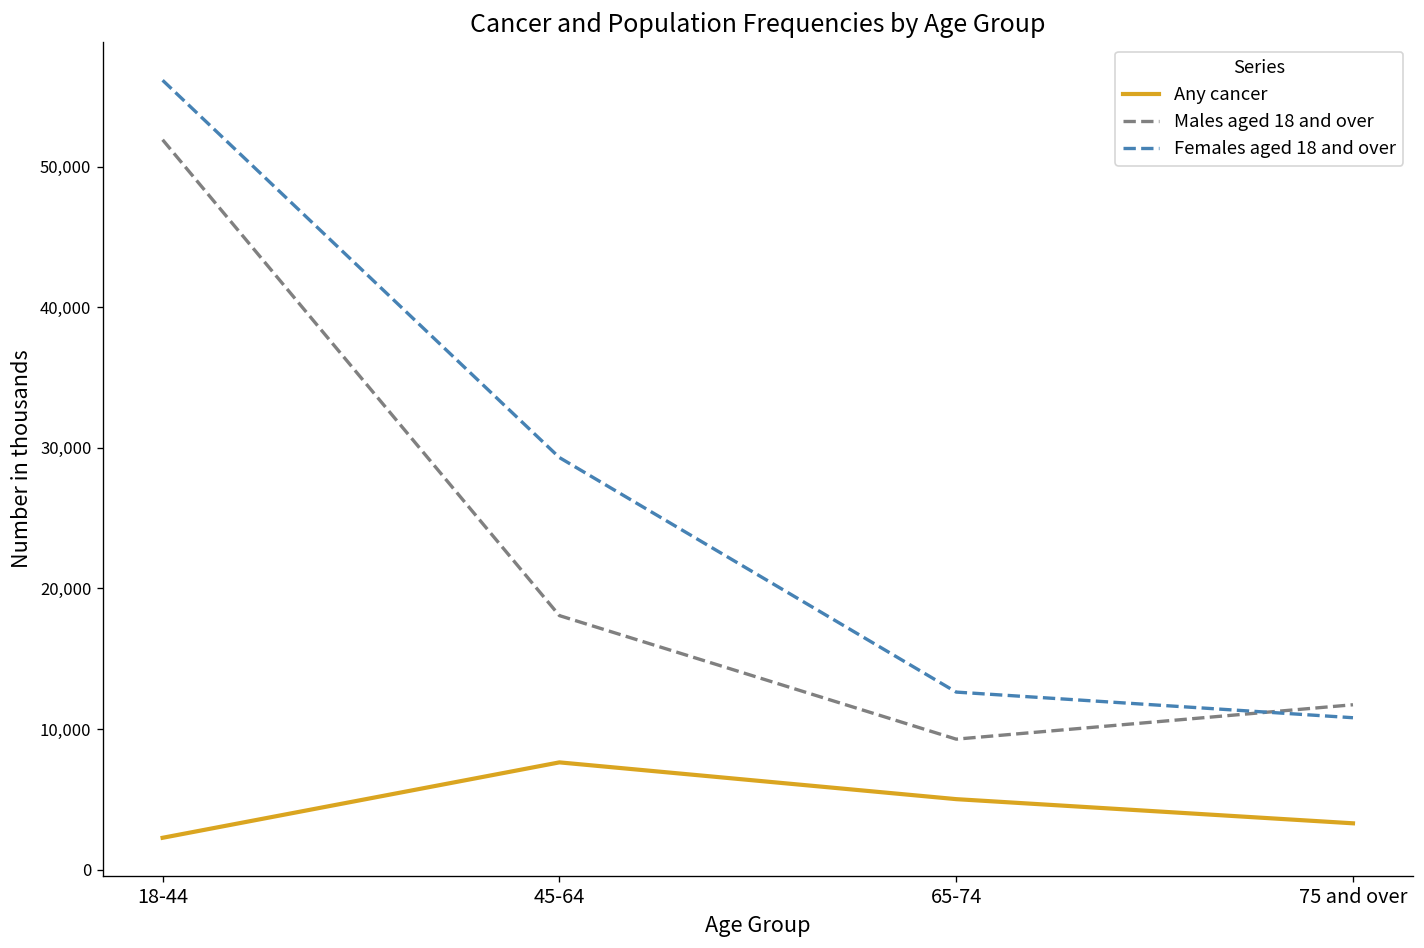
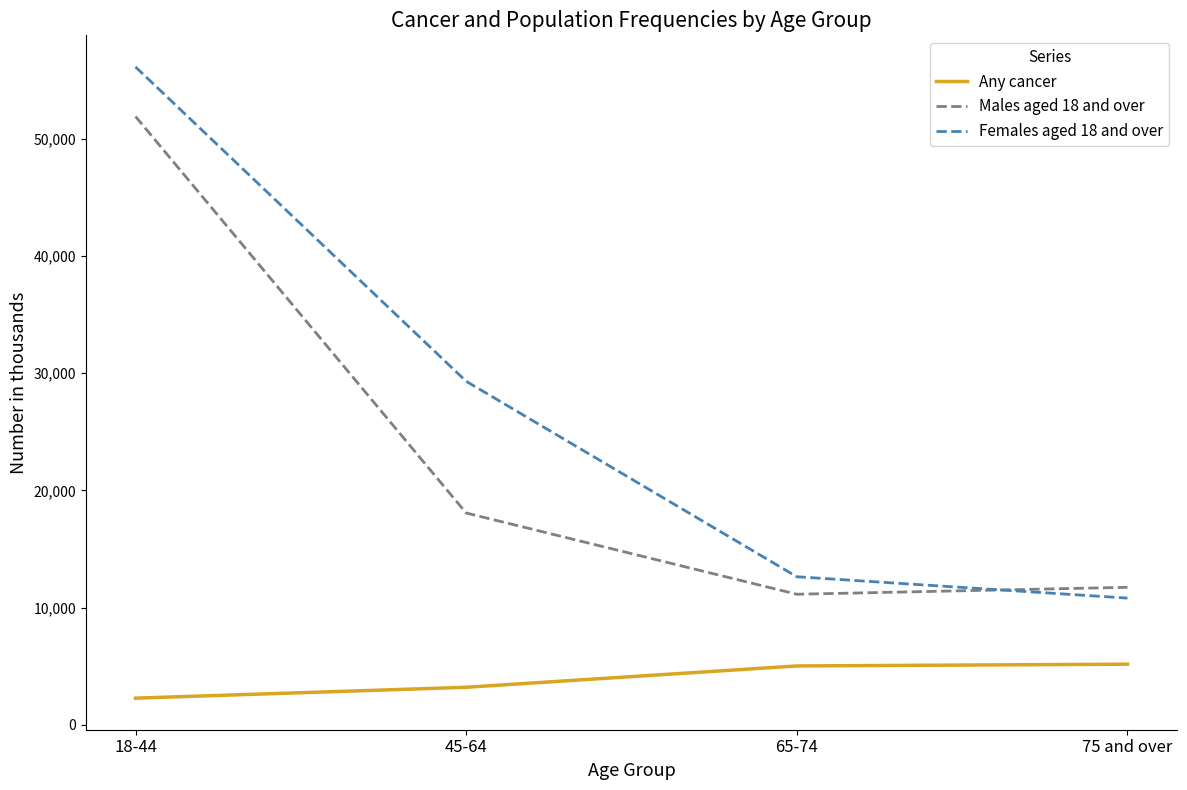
  {
    "Any cancer": {
      "18-44": "2,300",
-     "45-64": "7,600",
+     "45-64": "3,200",
      "65-74": "5,000",
-     "75 and over": "3,300"
+     "75 and over": "5,200"
    },
    "Males aged 18 and over": {
      "18-44": "51,900",
      "45-64": "18,100",
-     "65-74": "9,300",
+     "65-74": "11,100",
      "75 and over": "11,700"
    },
    "Females aged 18 and over": {
      "18-44": "56,100",
      "45-64": "29,300",
      "65-74": "12,600",
      "75 and over": "10,800"
    }
  }
